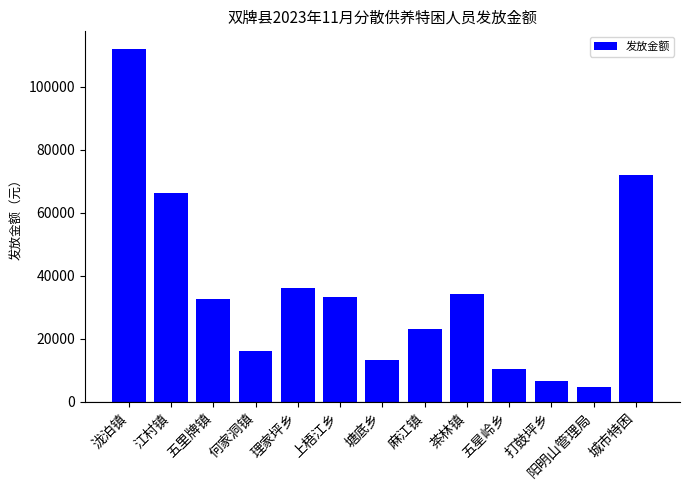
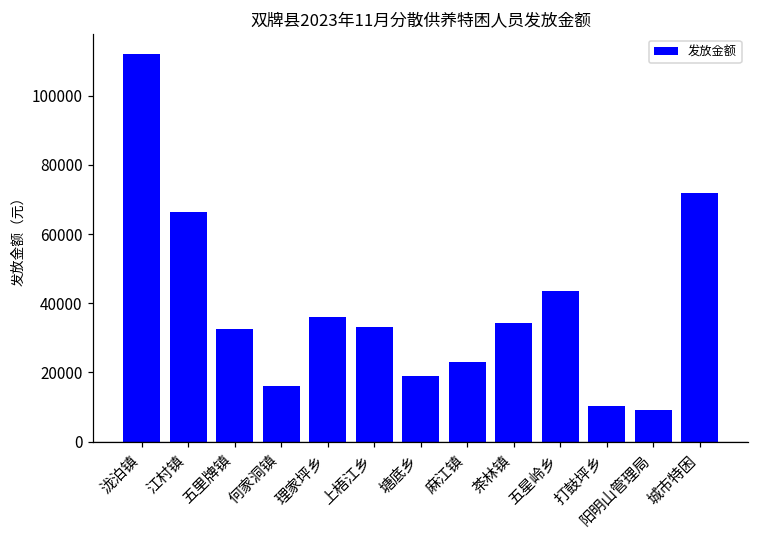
  {
    "泷泊镇": 112000,
    "江村镇": 66000,
    "五里牌镇": 33000,
    "何家洞镇": 16000,
    "理家坪乡": 36000,
    "上梧江乡": 33000,
-   "塘底乡": 13000,
+   "塘底乡": 19000,
    "麻江镇": 23000,
    "茶林镇": 34000,
-   "五星岭乡": 10000,
-   "打鼓坪乡": 7000,
-   "阳明山管理局": 5000,
+   "五星岭乡": 44000,
+   "打鼓坪乡": 10000,
+   "阳明山管理局": 9000,
    "城市特困": 72000
  }
